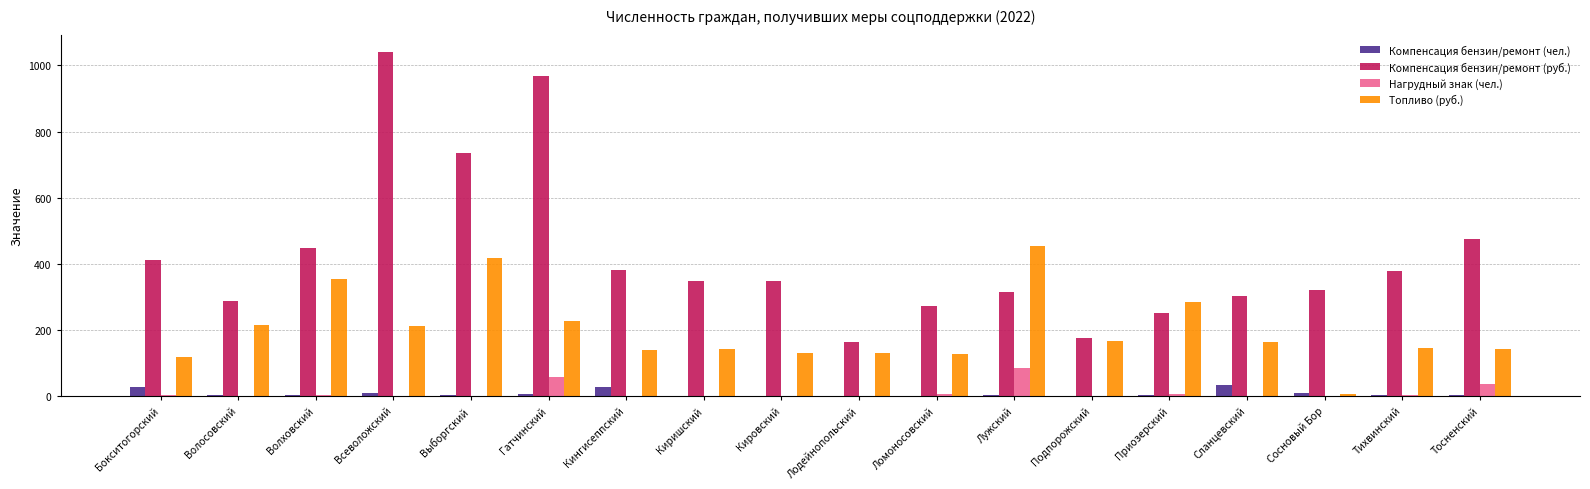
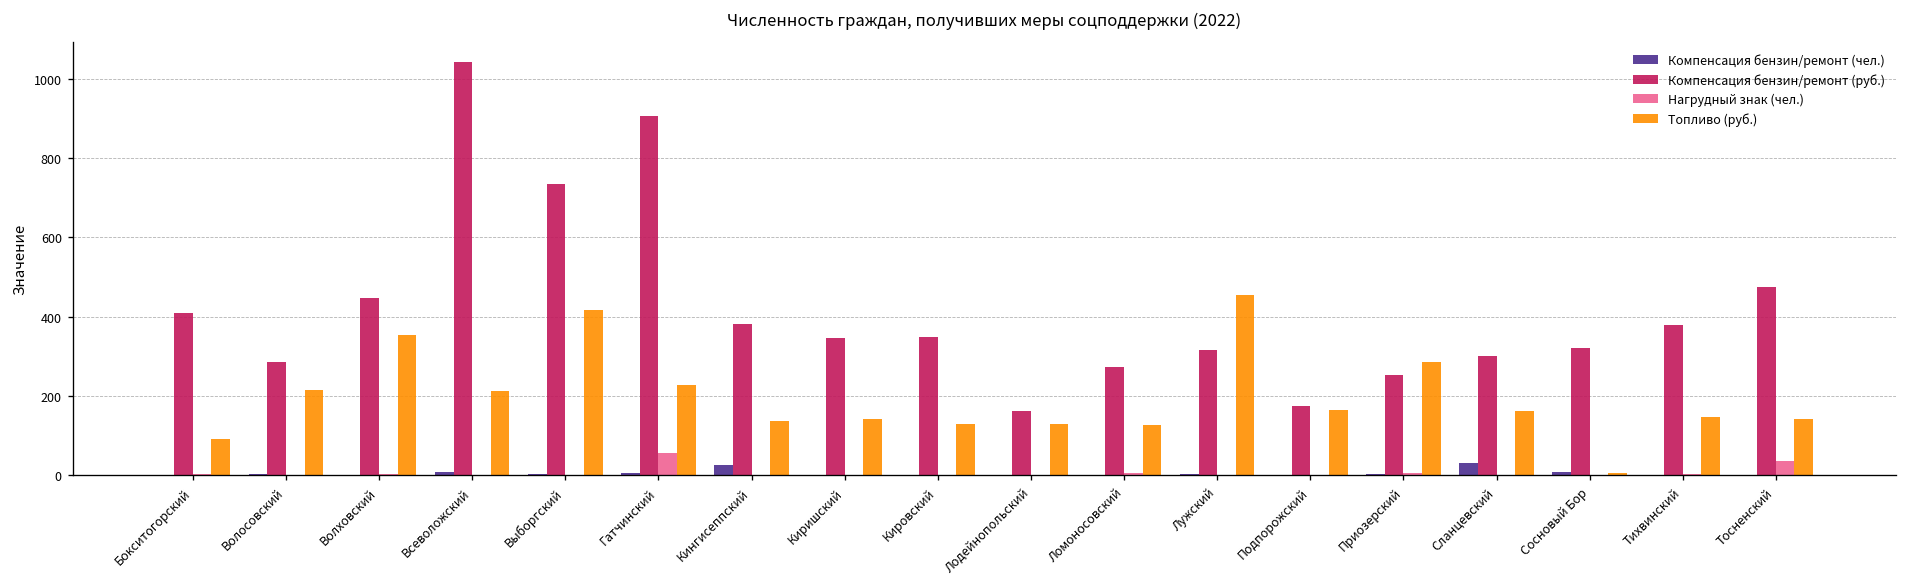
  {
    "Компенсация бензин/ремонт (чел.)": {
-     "Бокситогорский": 30,
+     "Бокситогорский": 0,
      "Всеволожский": 10,
      "Кингисеппский": 30,
      "Киришский": 0,
      "Лодейнопольский": 0,
      "Подпорожский": 0,
      "Сланцевский": 30,
      "Сосновый Бор": 10
    },
    "Компенсация бензин/ремонт (руб.)": {
      "Бокситогорский": 410,
      "Волосовский": 290,
      "Волховский": 450,
      "Всеволожский": 1040,
      "Выборгский": 740,
-     "Гатчинский": 970,
+     "Гатчинский": 910,
      "Кингисеппский": 380,
      "Киришский": 350,
      "Кировский": 350,
      "Лодейнопольский": 160,
      "Ломоносовский": 270,
      "Лужский": 320,
      "Подпорожский": 180,
      "Приозерский": 250,
      "Сланцевский": 300,
      "Сосновый Бор": 320,
      "Тихвинский": 380,
      "Тосненский": 480
    },
    "Нагрудный знак (чел.)": {
      "Гатчинский": 60,
      "Киришский": 0,
      "Лодейнопольский": 0,
-     "Лужский": 80,
+     "Лужский": 0,
      "Сосновый Бор": 0,
      "Тосненский": 40
    },
    "Топливо (руб.)": {
-     "Бокситогорский": 120,
+     "Бокситогорский": 90,
      "Волосовский": 210,
      "Волховский": 350,
      "Всеволожский": 210,
      "Выборгский": 420,
      "Гатчинский": 230,
      "Кингисеппский": 140,
      "Киришский": 140,
      "Кировский": 130,
      "Лодейнопольский": 130,
      "Ломоносовский": 130,
      "Лужский": 460,
      "Подпорожский": 170,
      "Приозерский": 290,
      "Сланцевский": 160,
      "Тихвинский": 150,
      "Тосненский": 140
    }
  }
